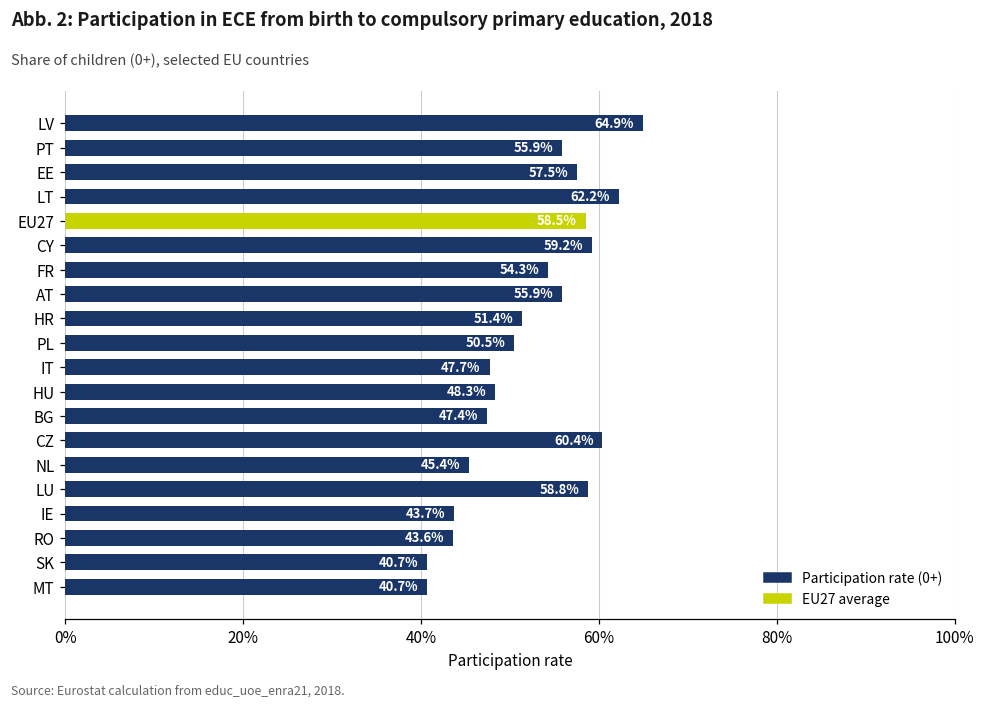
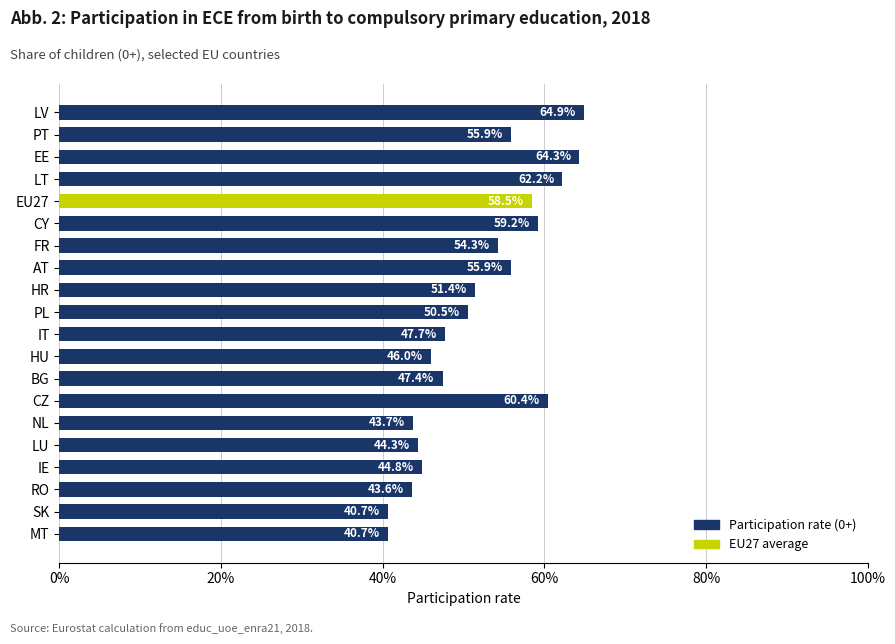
  {
    "LV": "64.9%",
    "PT": "55.9%",
-   "EE": "57.5%",
+   "EE": "64.3%",
    "LT": "62.2%",
    "EU27": "58.5%",
    "CY": "59.2%",
    "FR": "54.3%",
    "AT": "55.9%",
    "HR": "51.4%",
    "PL": "50.5%",
    "IT": "47.7%",
-   "HU": "48.3%",
+   "HU": "46.0%",
    "BG": "47.4%",
    "CZ": "60.4%",
-   "NL": "45.4%",
-   "LU": "58.8%",
-   "IE": "43.7%",
+   "NL": "43.7%",
+   "LU": "44.3%",
+   "IE": "44.8%",
    "RO": "43.6%",
    "SK": "40.7%",
    "MT": "40.7%"
  }
